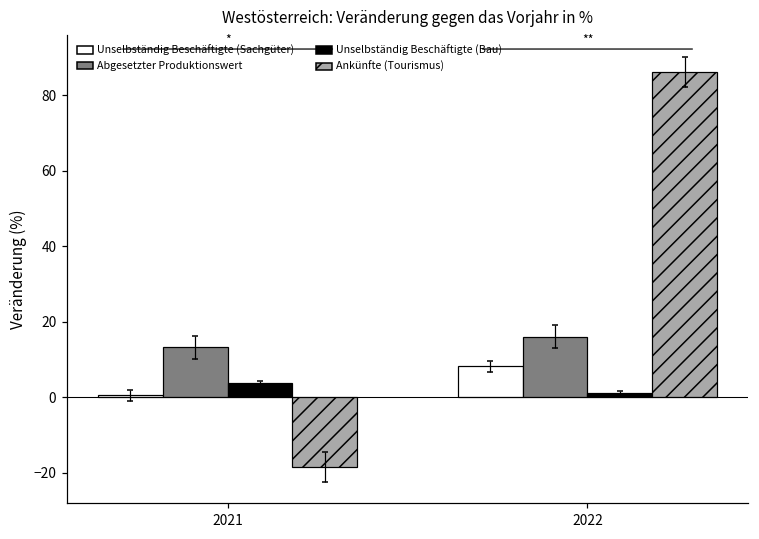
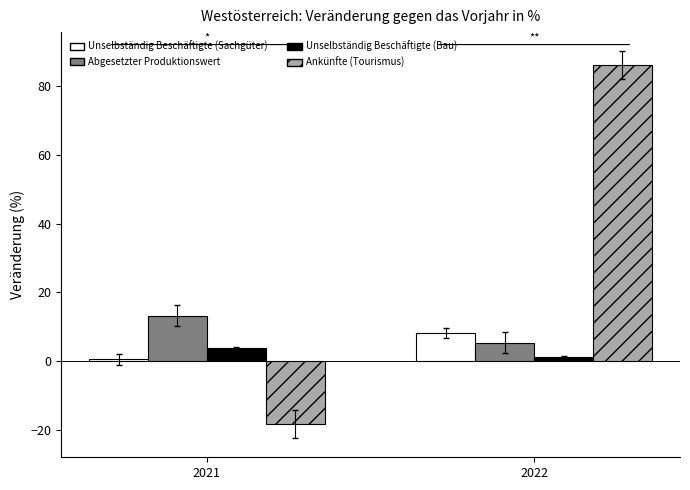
  {
    "Unselbständig Beschäftigte (Sachgüter)": {
      "2022": 8
    },
    "Abgesetzter Produktionswert": {
      "2021": 13,
-     "2022": 16
+     "2022": 5
    },
    "Unselbständig Beschäftigte (Bau)": {
      "2021": 4,
      "2022": 1
    },
    "Ankünfte (Tourismus)": {
      "2021": -18,
      "2022": 86
    }
  }
